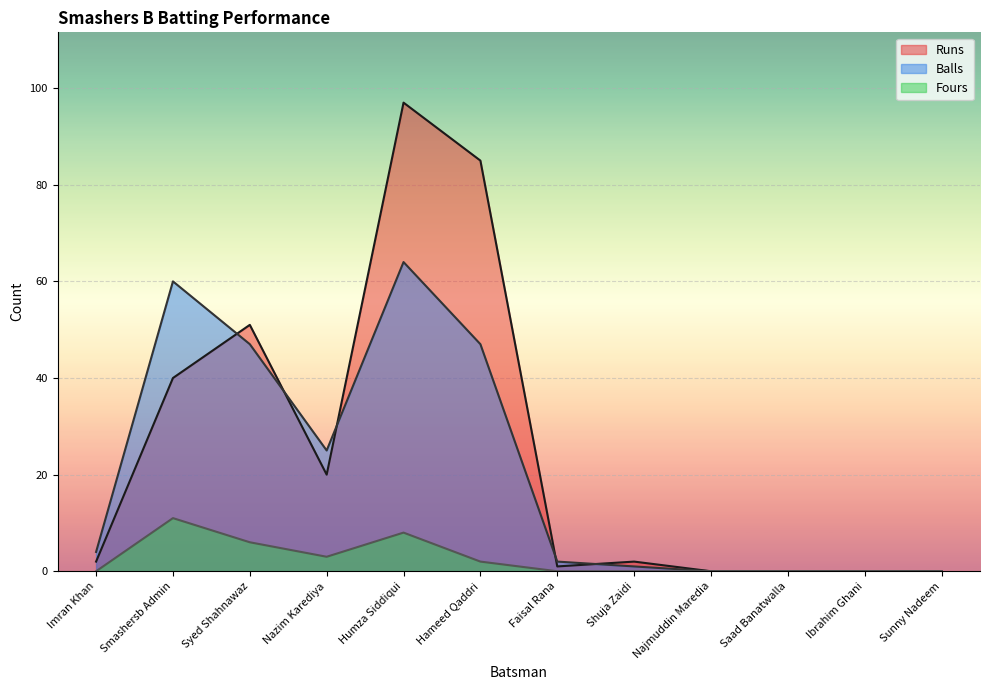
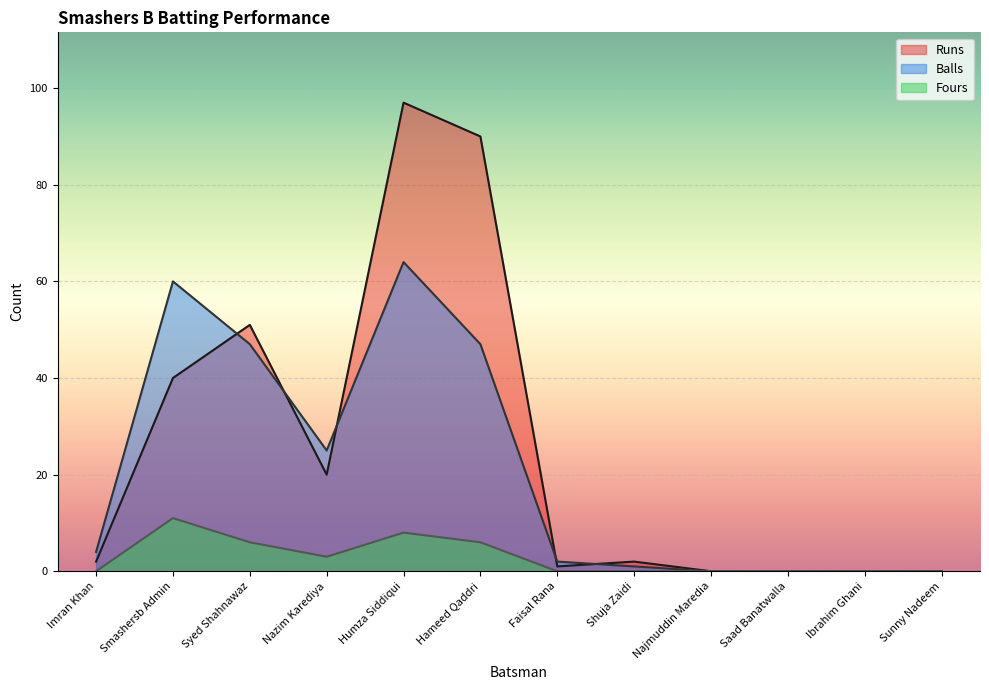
  {
    "Runs": {
      "Imran Khan": 2,
      "Smashersb Admin": 40,
      "Syed Shahnawaz": 51,
      "Nazim Karediya": 20,
      "Humza Siddiqui": 97,
-     "Hameed Qaddri": 85,
+     "Hameed Qaddri": 90,
      "Faisal Rana": 1,
      "Shuja Zaidi": 2
    },
    "Balls": {
      "Imran Khan": 4,
      "Smashersb Admin": 60,
      "Syed Shahnawaz": 47,
      "Nazim Karediya": 25,
      "Humza Siddiqui": 64,
      "Hameed Qaddri": 47,
      "Faisal Rana": 2,
      "Shuja Zaidi": 1
    },
    "Fours": {
      "Imran Khan": 0,
      "Smashersb Admin": 11,
      "Syed Shahnawaz": 6,
      "Nazim Karediya": 3,
      "Humza Siddiqui": 8,
-     "Hameed Qaddri": 2,
+     "Hameed Qaddri": 6,
      "Faisal Rana": 0,
      "Shuja Zaidi": 0
    }
  }
